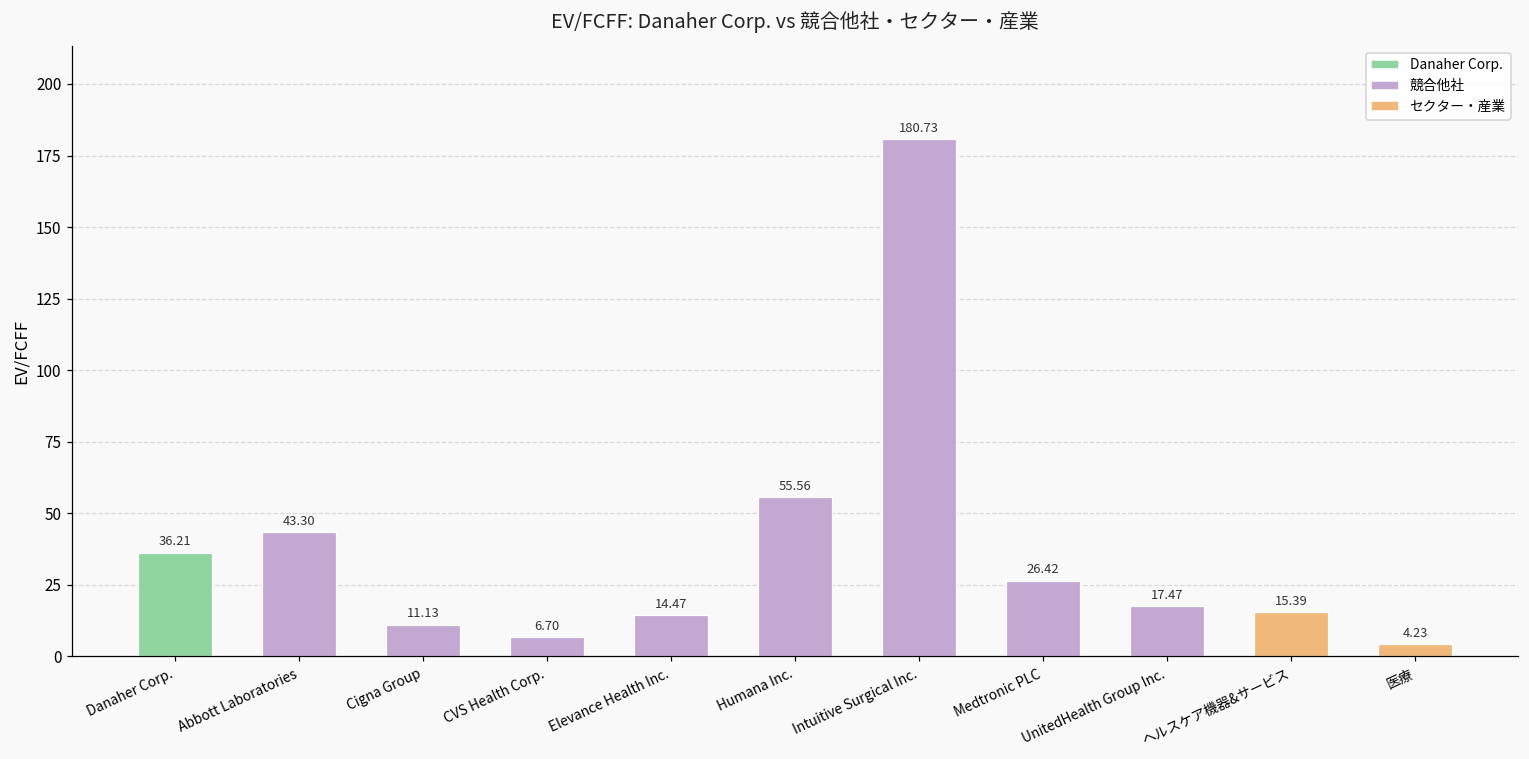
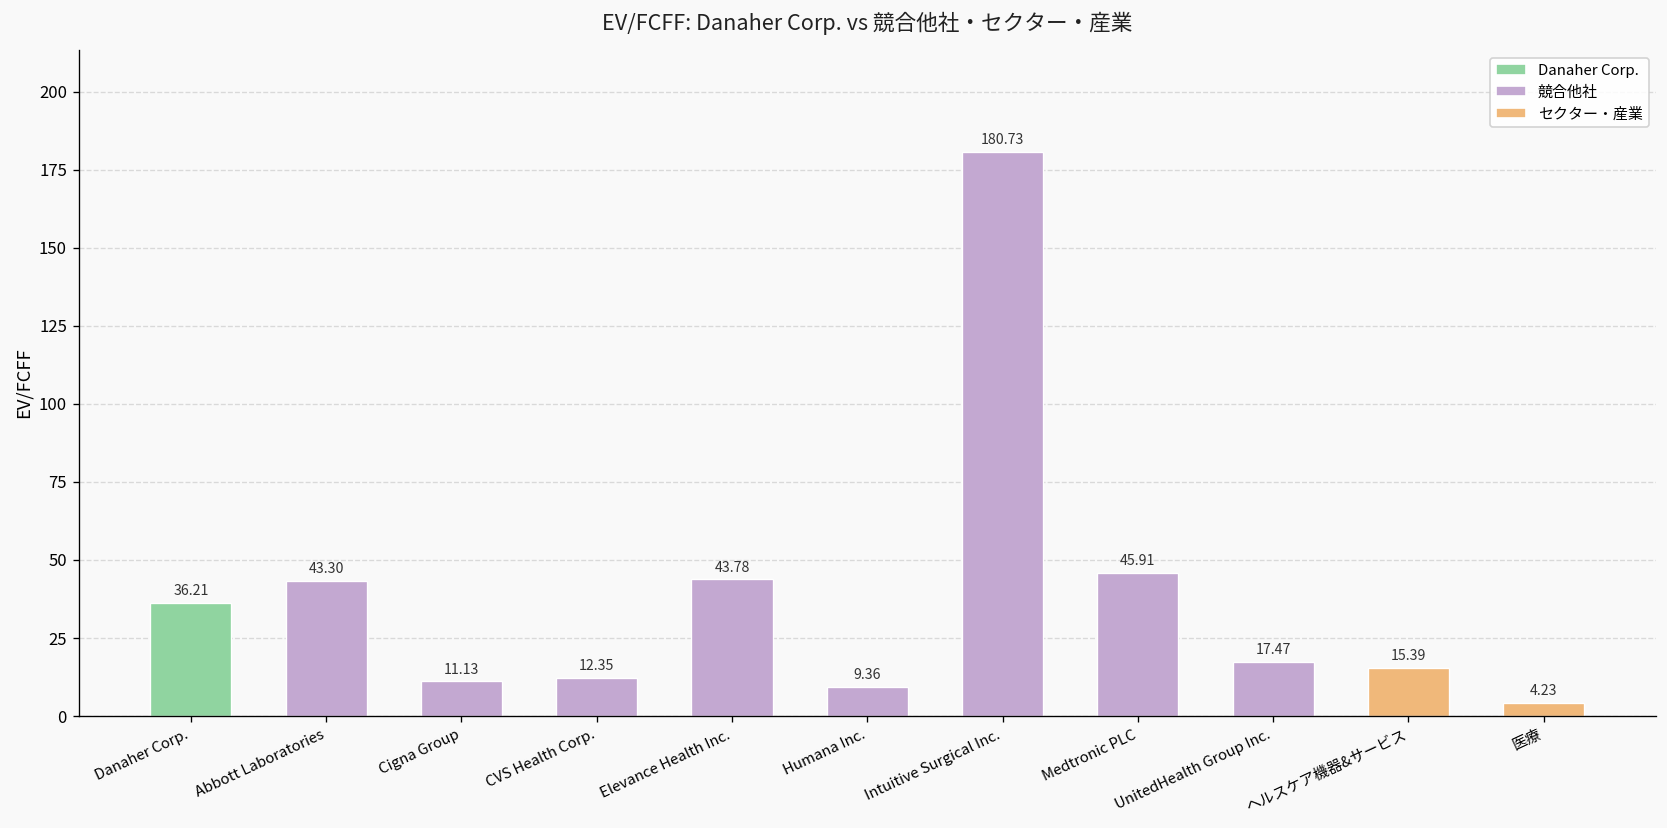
  {
    "Danaher Corp.": 36.21,
    "Abbott Laboratories": 43.30,
    "Cigna Group": 11.13,
-   "CVS Health Corp.": 6.70,
-   "Elevance Health Inc.": 14.47,
-   "Humana Inc.": 55.56,
+   "CVS Health Corp.": 12.35,
+   "Elevance Health Inc.": 43.78,
+   "Humana Inc.": 9.36,
    "Intuitive Surgical Inc.": 180.73,
-   "Medtronic PLC": 26.42,
+   "Medtronic PLC": 45.91,
    "UnitedHealth Group Inc.": 17.47,
    "ヘルスケア機器&サービス": 15.39,
    "医療": 4.23
  }
